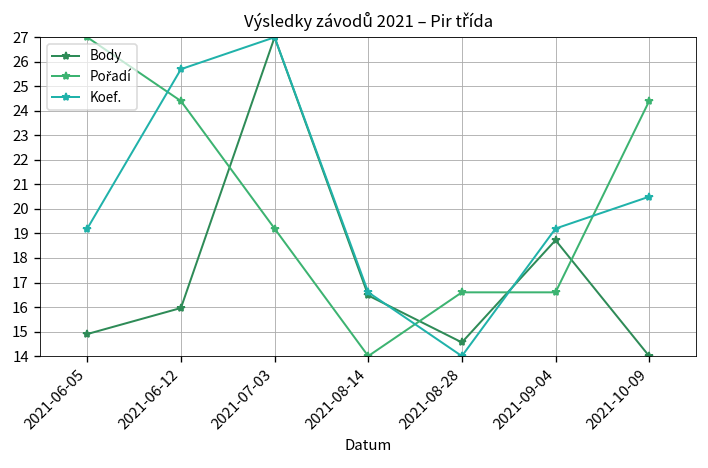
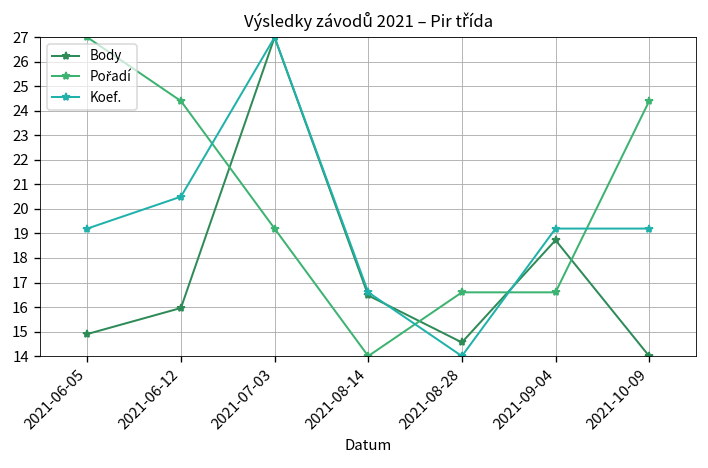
  {
    "Koef.": {
      "2021-06-05": 19.2,
-     "2021-06-12": 25.7,
+     "2021-06-12": 20.5,
      "2021-08-14": 16.6,
      "2021-08-28": 14.0,
      "2021-09-04": 19.2,
-     "2021-10-09": 20.5
+     "2021-10-09": 19.2
    }
  }
